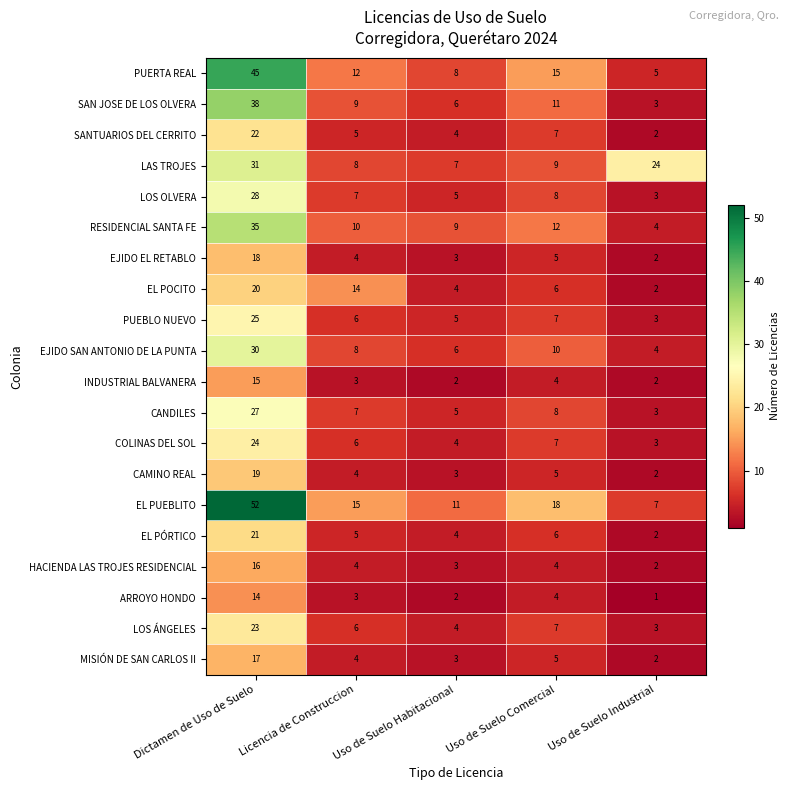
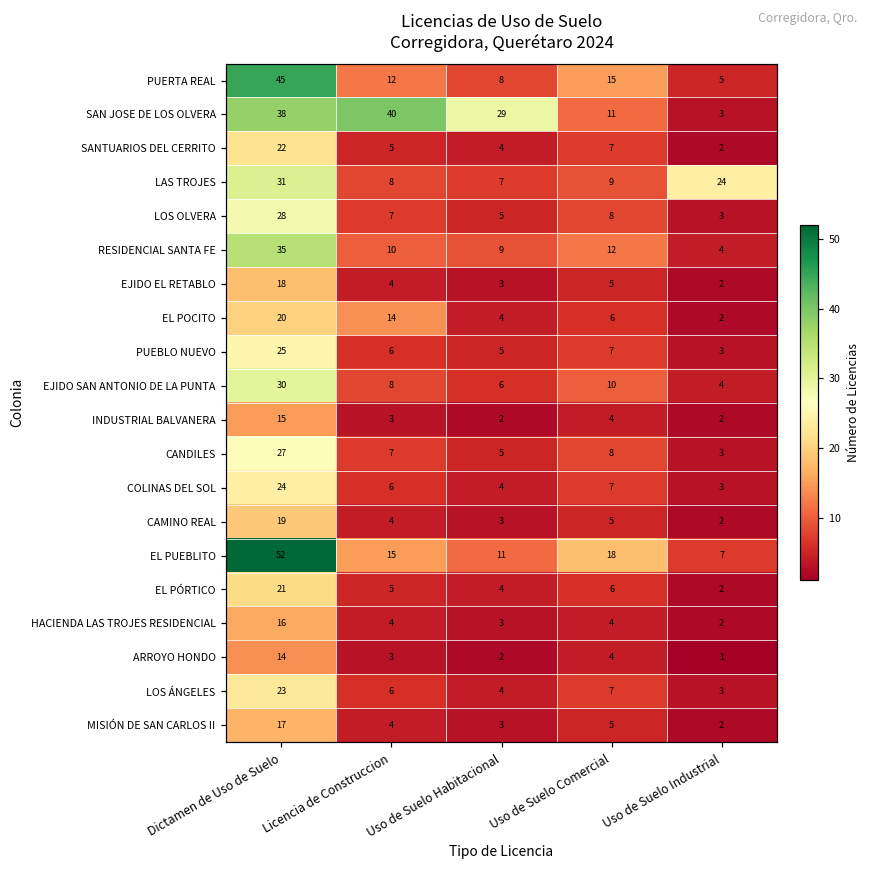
  {
    "PUERTA REAL": {
      "Dictamen de Uso de Suelo": 45,
      "Licencia de Construccion": 12,
      "Uso de Suelo Habitacional": 8,
      "Uso de Suelo Comercial": 15,
      "Uso de Suelo Industrial": 5
    },
    "SAN JOSE DE LOS OLVERA": {
      "Dictamen de Uso de Suelo": 38,
-     "Licencia de Construccion": 9,
-     "Uso de Suelo Habitacional": 6,
+     "Licencia de Construccion": 40,
+     "Uso de Suelo Habitacional": 29,
      "Uso de Suelo Comercial": 11,
      "Uso de Suelo Industrial": 3
    },
    "SANTUARIOS DEL CERRITO": {
      "Dictamen de Uso de Suelo": 22,
      "Licencia de Construccion": 5,
      "Uso de Suelo Habitacional": 4,
      "Uso de Suelo Comercial": 7,
      "Uso de Suelo Industrial": 2
    },
    "LAS TROJES": {
      "Dictamen de Uso de Suelo": 31,
      "Licencia de Construccion": 8,
      "Uso de Suelo Habitacional": 7,
      "Uso de Suelo Comercial": 9,
      "Uso de Suelo Industrial": 24
    },
    "LOS OLVERA": {
      "Dictamen de Uso de Suelo": 28,
      "Licencia de Construccion": 7,
      "Uso de Suelo Habitacional": 5,
      "Uso de Suelo Comercial": 8,
      "Uso de Suelo Industrial": 3
    },
    "RESIDENCIAL SANTA FE": {
      "Dictamen de Uso de Suelo": 35,
      "Licencia de Construccion": 10,
      "Uso de Suelo Habitacional": 9,
      "Uso de Suelo Comercial": 12,
      "Uso de Suelo Industrial": 4
    },
    "EJIDO EL RETABLO": {
      "Dictamen de Uso de Suelo": 18,
      "Licencia de Construccion": 4,
      "Uso de Suelo Habitacional": 3,
      "Uso de Suelo Comercial": 5,
      "Uso de Suelo Industrial": 2
    },
    "EL POCITO": {
      "Dictamen de Uso de Suelo": 20,
      "Licencia de Construccion": 14,
      "Uso de Suelo Habitacional": 4,
      "Uso de Suelo Comercial": 6,
      "Uso de Suelo Industrial": 2
    },
    "PUEBLO NUEVO": {
      "Dictamen de Uso de Suelo": 25,
      "Licencia de Construccion": 6,
      "Uso de Suelo Habitacional": 5,
      "Uso de Suelo Comercial": 7,
      "Uso de Suelo Industrial": 3
    },
    "EJIDO SAN ANTONIO DE LA PUNTA": {
      "Dictamen de Uso de Suelo": 30,
      "Licencia de Construccion": 8,
      "Uso de Suelo Habitacional": 6,
      "Uso de Suelo Comercial": 10,
      "Uso de Suelo Industrial": 4
    },
    "INDUSTRIAL BALVANERA": {
      "Dictamen de Uso de Suelo": 15,
      "Licencia de Construccion": 3,
      "Uso de Suelo Habitacional": 2,
      "Uso de Suelo Comercial": 4,
      "Uso de Suelo Industrial": 2
    },
    "CANDILES": {
      "Dictamen de Uso de Suelo": 27,
      "Licencia de Construccion": 7,
      "Uso de Suelo Habitacional": 5,
      "Uso de Suelo Comercial": 8,
      "Uso de Suelo Industrial": 3
    },
    "COLINAS DEL SOL": {
      "Dictamen de Uso de Suelo": 24,
      "Licencia de Construccion": 6,
      "Uso de Suelo Habitacional": 4,
      "Uso de Suelo Comercial": 7,
      "Uso de Suelo Industrial": 3
    },
    "CAMINO REAL": {
      "Dictamen de Uso de Suelo": 19,
      "Licencia de Construccion": 4,
      "Uso de Suelo Habitacional": 3,
      "Uso de Suelo Comercial": 5,
      "Uso de Suelo Industrial": 2
    },
    "EL PUEBLITO": {
      "Dictamen de Uso de Suelo": 52,
      "Licencia de Construccion": 15,
      "Uso de Suelo Habitacional": 11,
      "Uso de Suelo Comercial": 18,
      "Uso de Suelo Industrial": 7
    },
    "EL PÓRTICO": {
      "Dictamen de Uso de Suelo": 21,
      "Licencia de Construccion": 5,
      "Uso de Suelo Habitacional": 4,
      "Uso de Suelo Comercial": 6,
      "Uso de Suelo Industrial": 2
    },
    "HACIENDA LAS TROJES RESIDENCIAL": {
      "Dictamen de Uso de Suelo": 16,
      "Licencia de Construccion": 4,
      "Uso de Suelo Habitacional": 3,
      "Uso de Suelo Comercial": 4,
      "Uso de Suelo Industrial": 2
    },
    "ARROYO HONDO": {
      "Dictamen de Uso de Suelo": 14,
      "Licencia de Construccion": 3,
      "Uso de Suelo Habitacional": 2,
      "Uso de Suelo Comercial": 4,
      "Uso de Suelo Industrial": 1
    },
    "LOS ÁNGELES": {
      "Dictamen de Uso de Suelo": 23,
      "Licencia de Construccion": 6,
      "Uso de Suelo Habitacional": 4,
      "Uso de Suelo Comercial": 7,
      "Uso de Suelo Industrial": 3
    },
    "MISIÓN DE SAN CARLOS II": {
      "Dictamen de Uso de Suelo": 17,
      "Licencia de Construccion": 4,
      "Uso de Suelo Habitacional": 3,
      "Uso de Suelo Comercial": 5,
      "Uso de Suelo Industrial": 2
    }
  }
